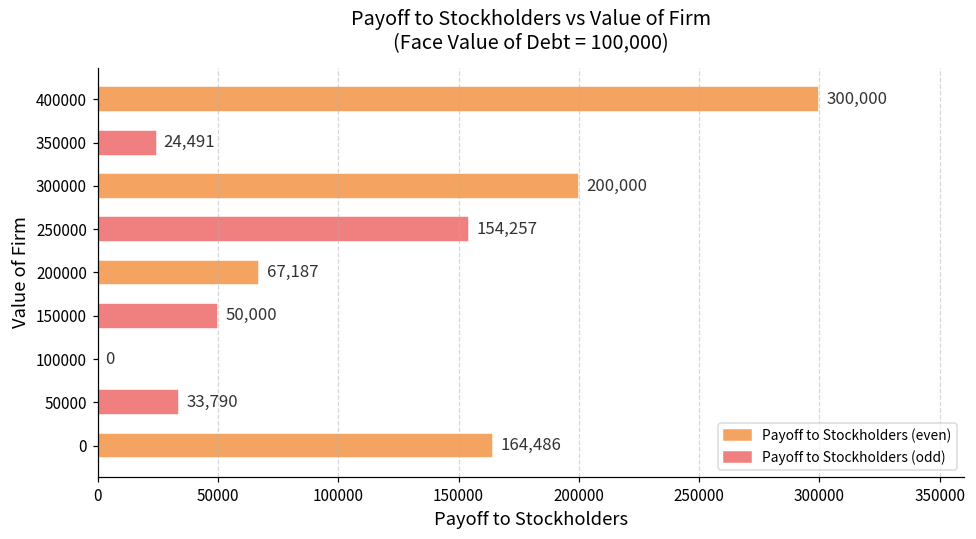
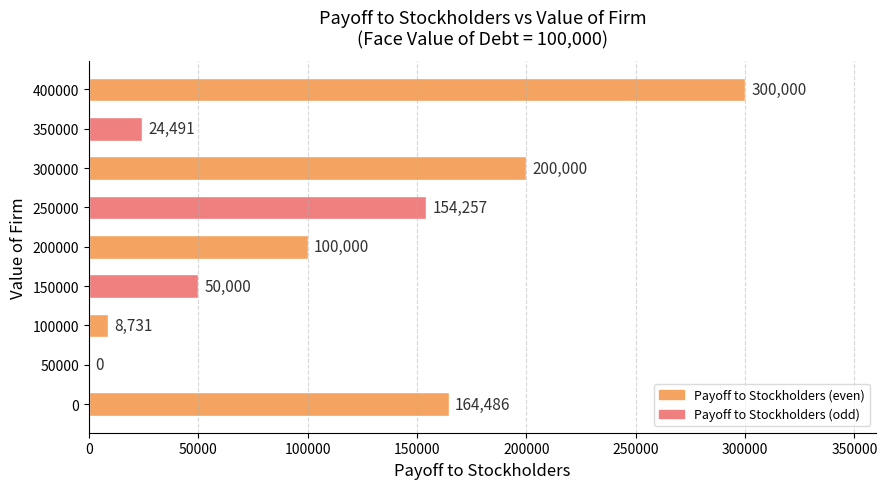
  {
    "400000": "300,000",
    "350000": "24,491",
    "300000": "200,000",
    "250000": "154,257",
-   "200000": "67,187",
+   "200000": "100,000",
    "150000": "50,000",
-   "100000": "0",
-   "50000": "33,790",
+   "100000": "8,731",
+   "50000": "0",
    "0": "164,486"
  }
